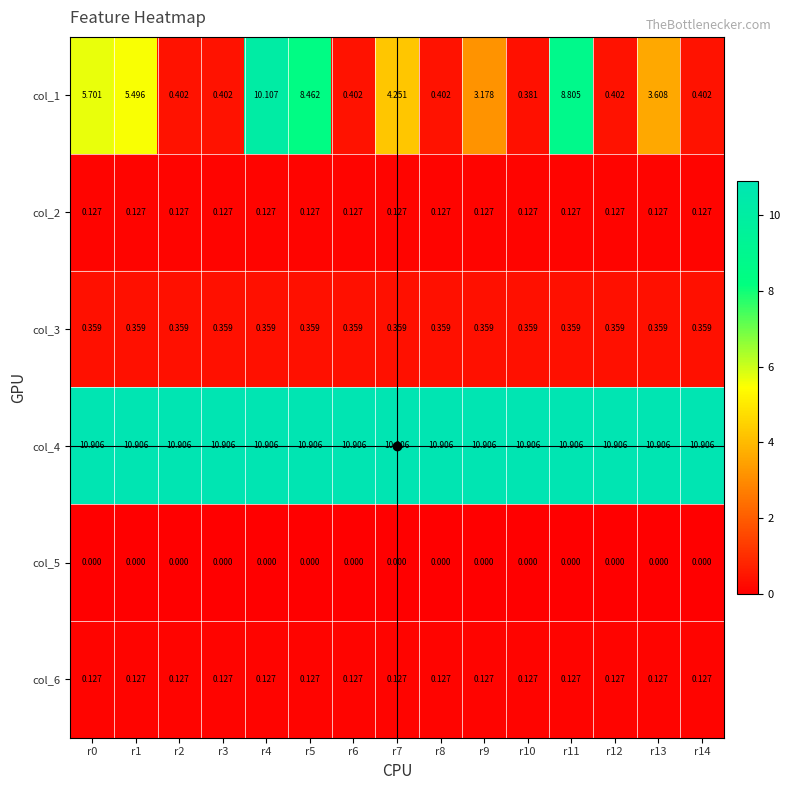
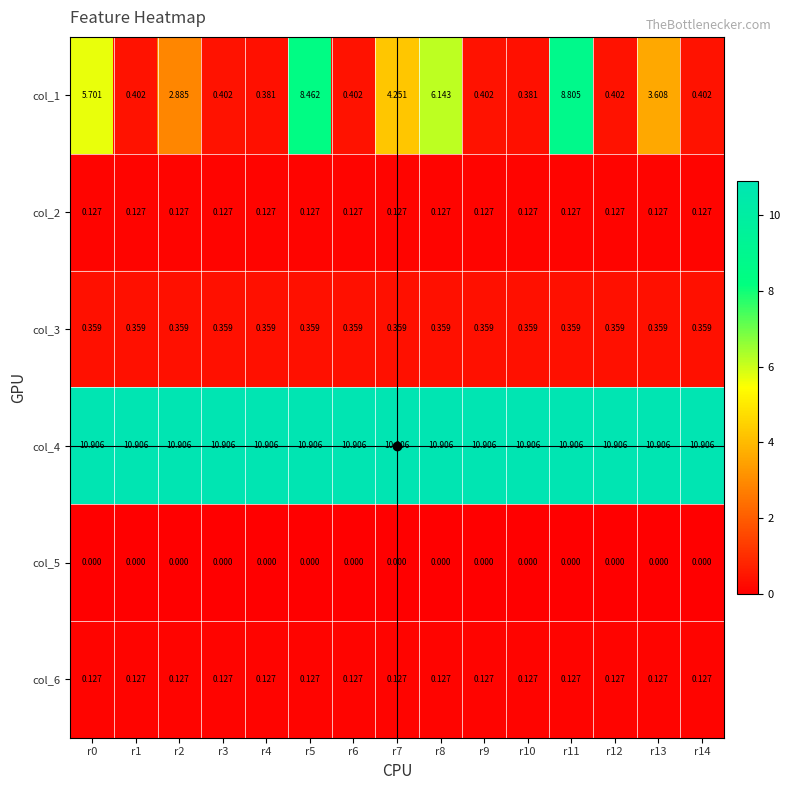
  {
    "col_1": {
      "r0": 5.701,
-     "r1": 5.496,
-     "r2": 0.402,
+     "r1": 0.402,
+     "r2": 2.885,
      "r3": 0.402,
-     "r4": 10.107,
+     "r4": 0.381,
      "r5": 8.462,
      "r6": 0.402,
      "r7": 4.251,
-     "r8": 0.402,
-     "r9": 3.178,
+     "r8": 6.143,
+     "r9": 0.402,
      "r10": 0.381,
      "r11": 8.805,
      "r12": 0.402,
      "r13": 3.608,
      "r14": 0.402
    },
    "col_2": {
      "r0": 0.127,
      "r1": 0.127,
      "r2": 0.127,
      "r3": 0.127,
      "r4": 0.127,
      "r5": 0.127,
      "r6": 0.127,
      "r7": 0.127,
      "r8": 0.127,
      "r9": 0.127,
      "r10": 0.127,
      "r11": 0.127,
      "r12": 0.127,
      "r13": 0.127,
      "r14": 0.127
    },
    "col_3": {
      "r0": 0.359,
      "r1": 0.359,
      "r2": 0.359,
      "r3": 0.359,
      "r4": 0.359,
      "r5": 0.359,
      "r6": 0.359,
      "r7": 0.359,
      "r8": 0.359,
      "r9": 0.359,
      "r10": 0.359,
      "r11": 0.359,
      "r12": 0.359,
      "r13": 0.359,
      "r14": 0.359
    },
    "col_4": {
      "r0": 10.906,
      "r1": 10.906,
      "r2": 10.906,
      "r3": 10.906,
      "r4": 10.906,
      "r5": 10.906,
      "r6": 10.906,
      "r8": 10.906,
      "r9": 10.906,
      "r10": 10.906,
      "r11": 10.906,
      "r12": 10.906,
      "r13": 10.906,
      "r14": 10.906
    },
    "col_5": {
      "r0": 0.000,
      "r1": 0.000,
      "r2": 0.000,
      "r3": 0.000,
      "r4": 0.000,
      "r5": 0.000,
      "r6": 0.000,
      "r7": 0.000,
      "r8": 0.000,
      "r9": 0.000,
      "r10": 0.000,
      "r11": 0.000,
      "r12": 0.000,
      "r13": 0.000,
      "r14": 0.000
    },
    "col_6": {
      "r0": 0.127,
      "r1": 0.127,
      "r2": 0.127,
      "r3": 0.127,
      "r4": 0.127,
      "r5": 0.127,
      "r6": 0.127,
      "r7": 0.127,
      "r8": 0.127,
      "r9": 0.127,
      "r10": 0.127,
      "r11": 0.127,
      "r12": 0.127,
      "r13": 0.127,
      "r14": 0.127
    }
  }
